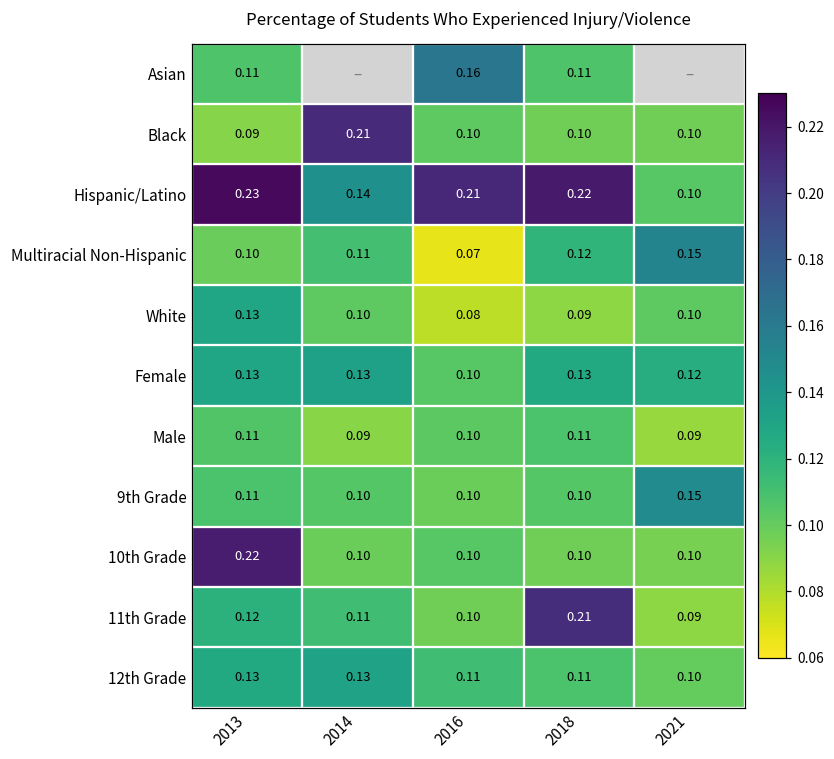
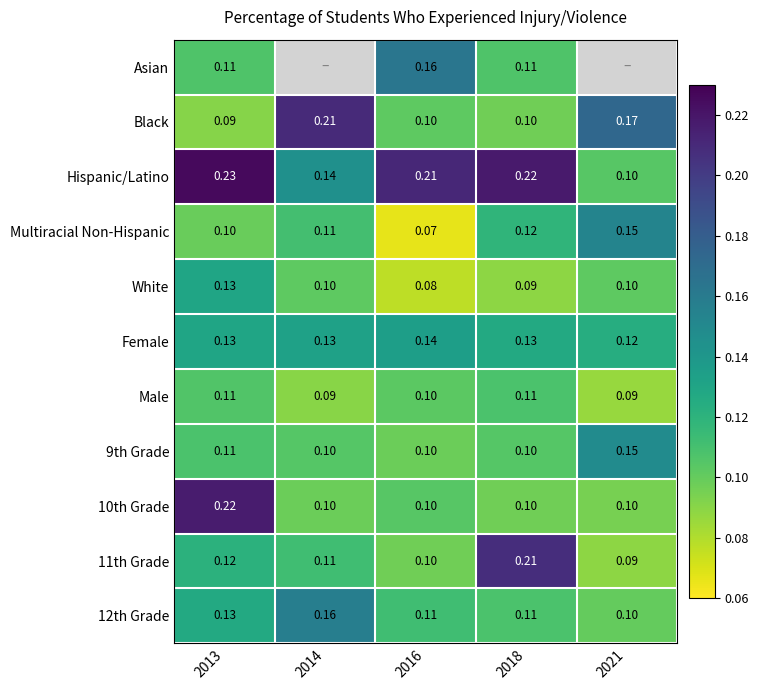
  {
    "Asian": {
      "2013": 0.11,
      "2016": 0.16,
      "2018": 0.11
    },
    "Black": {
      "2013": 0.09,
      "2014": 0.21,
      "2016": 0.10,
      "2018": 0.10,
-     "2021": 0.10
+     "2021": 0.17
    },
    "Hispanic/Latino": {
      "2013": 0.23,
      "2014": 0.14,
      "2016": 0.21,
      "2018": 0.22,
      "2021": 0.10
    },
    "Multiracial Non-Hispanic": {
      "2013": 0.10,
      "2014": 0.11,
      "2016": 0.07,
      "2018": 0.12,
      "2021": 0.15
    },
    "White": {
      "2013": 0.13,
      "2014": 0.10,
      "2016": 0.08,
      "2018": 0.09,
      "2021": 0.10
    },
    "Female": {
      "2013": 0.13,
      "2014": 0.13,
-     "2016": 0.10,
+     "2016": 0.14,
      "2018": 0.13,
      "2021": 0.12
    },
    "Male": {
      "2013": 0.11,
      "2014": 0.09,
      "2016": 0.10,
      "2018": 0.11,
      "2021": 0.09
    },
    "9th Grade": {
      "2013": 0.11,
      "2014": 0.10,
      "2016": 0.10,
      "2018": 0.10,
      "2021": 0.15
    },
    "10th Grade": {
      "2013": 0.22,
      "2014": 0.10,
      "2016": 0.10,
      "2018": 0.10,
      "2021": 0.10
    },
    "11th Grade": {
      "2013": 0.12,
      "2014": 0.11,
      "2016": 0.10,
      "2018": 0.21,
      "2021": 0.09
    },
    "12th Grade": {
      "2013": 0.13,
-     "2014": 0.13,
+     "2014": 0.16,
      "2016": 0.11,
      "2018": 0.11,
      "2021": 0.10
    }
  }
